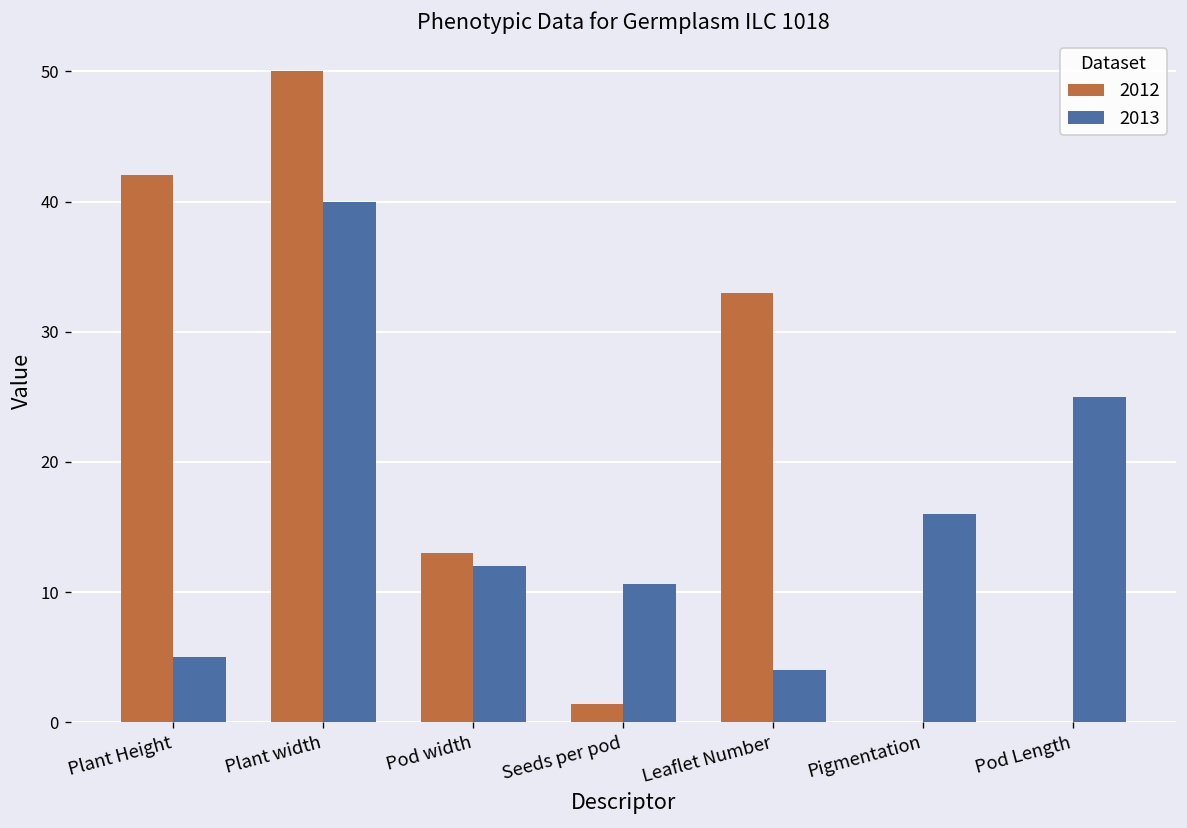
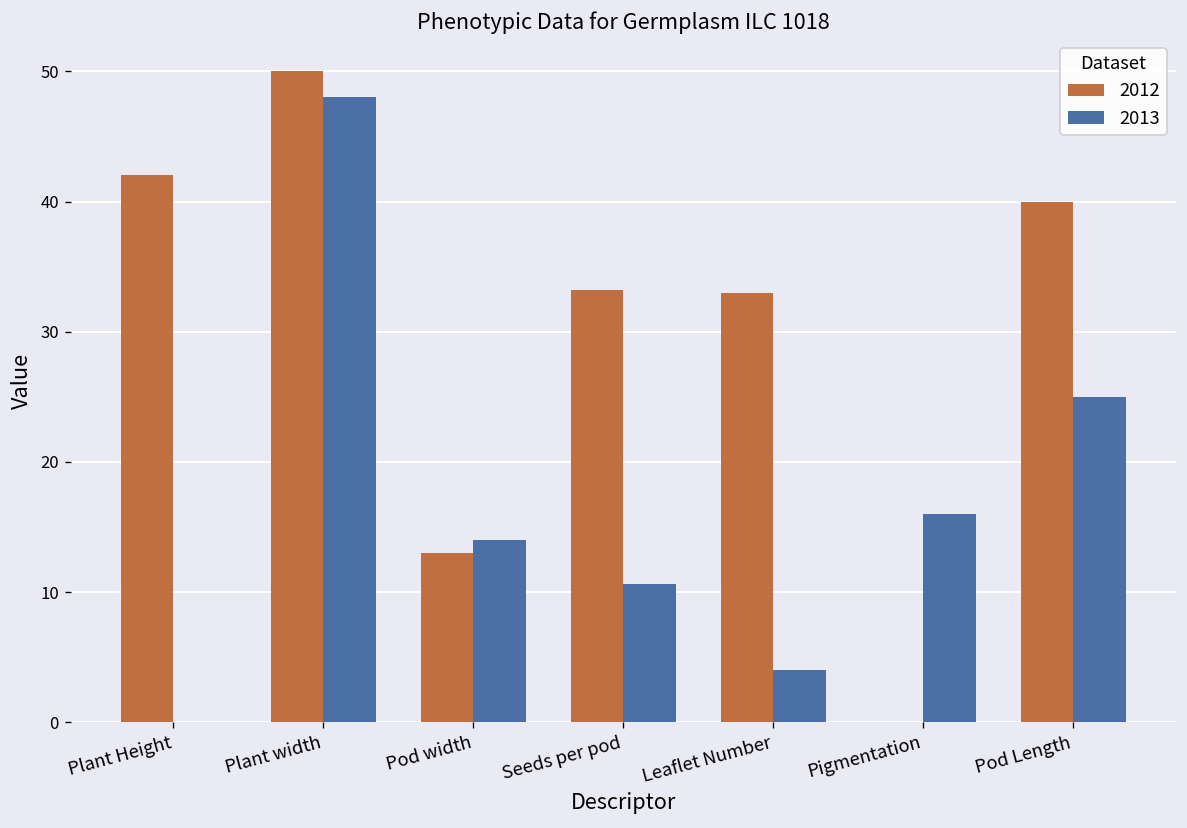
  {
    "2012": {
      "Plant Height": 42.0,
      "Plant width": 50.0,
      "Pod width": 13.0,
-     "Seeds per pod": 1.4,
+     "Seeds per pod": 33.2,
      "Leaflet Number": 33.0,
      "Pigmentation": 0.0,
-     "Pod Length": 0
+     "Pod Length": 40
    },
    "2013": {
-     "Plant Height": 5,
-     "Plant width": 40,
-     "Pod width": 12,
+     "Plant Height": 0,
+     "Plant width": 48,
+     "Pod width": 14,
      "Seeds per pod": 10.6,
      "Leaflet Number": 4,
      "Pigmentation": 16,
      "Pod Length": 25
    }
  }
